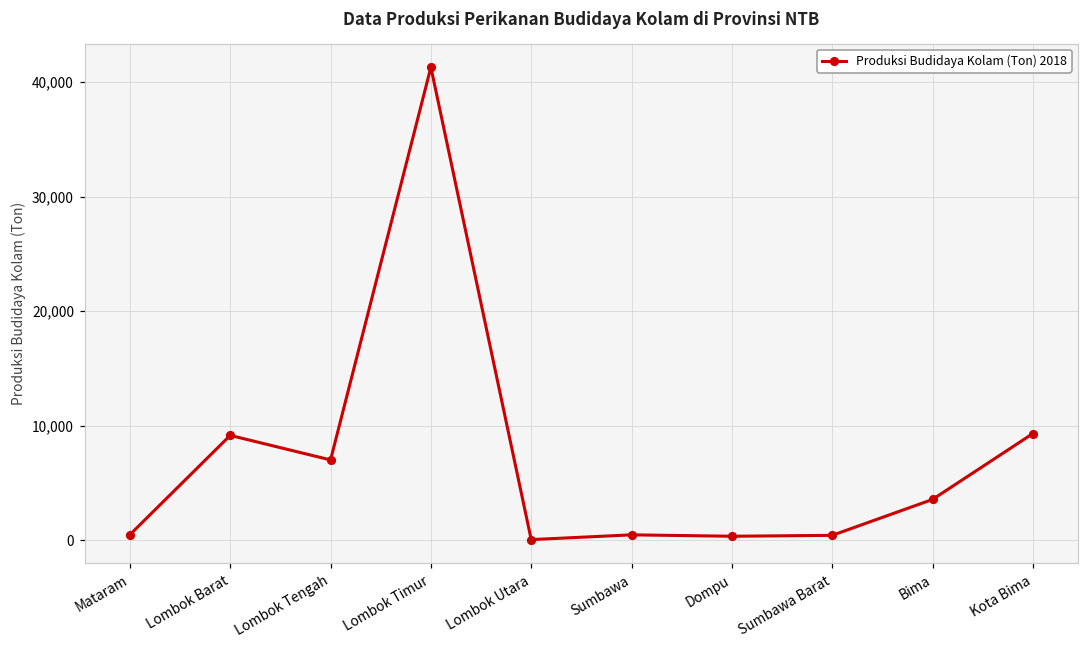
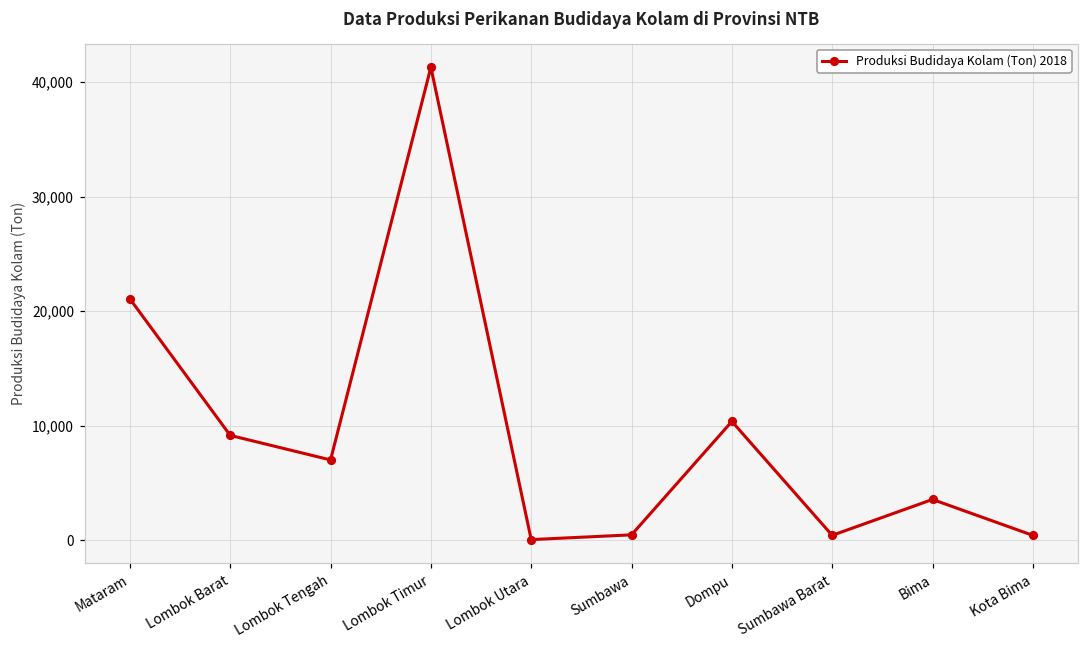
  {
-   "Mataram": "500",
+   "Mataram": "21,100",
    "Lombok Barat": "9,200",
    "Lombok Tengah": "7,000",
    "Lombok Timur": "41,300",
    "Lombok Utara": "100",
    "Sumbawa": "500",
-   "Dompu": "400",
+   "Dompu": "10,400",
    "Sumbawa Barat": "400",
    "Bima": "3,600",
-   "Kota Bima": "9,300"
+   "Kota Bima": "400"
  }
